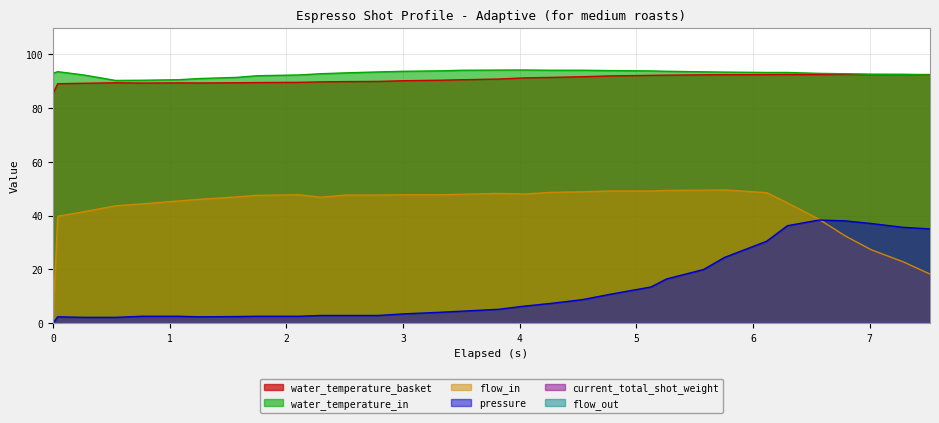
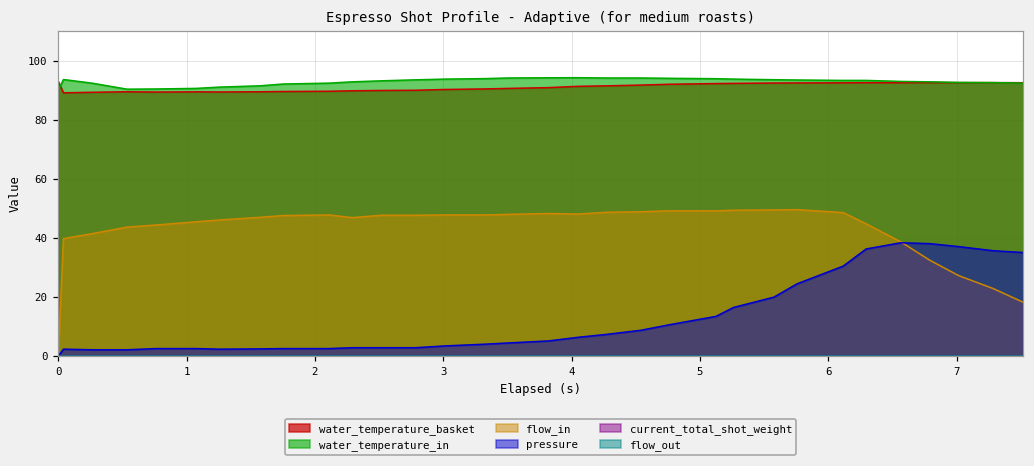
  {
    "water_temperature_basket": {
-     "0": 85
+     "0": 93
    },
    "water_temperature_in": {
-     "0": 93
+     "0": 90
    }
  }
